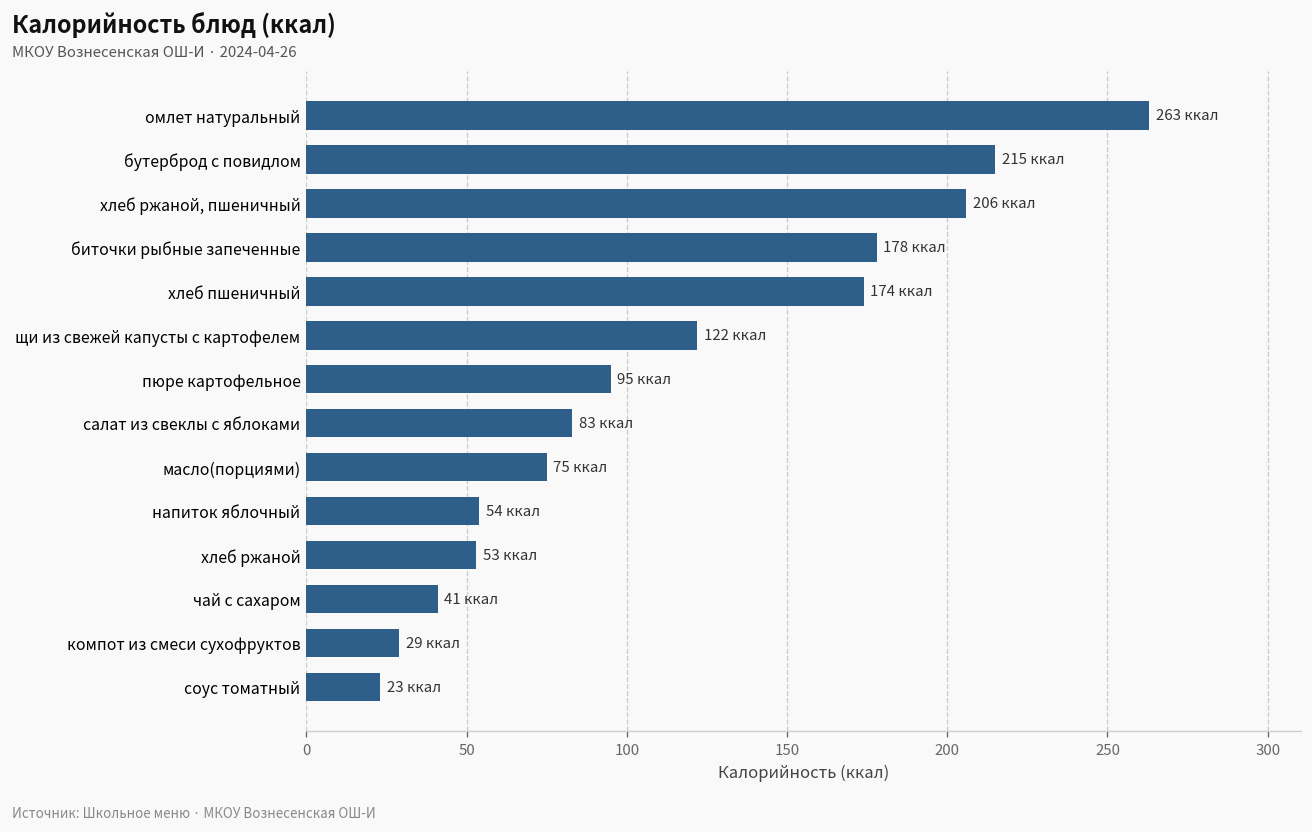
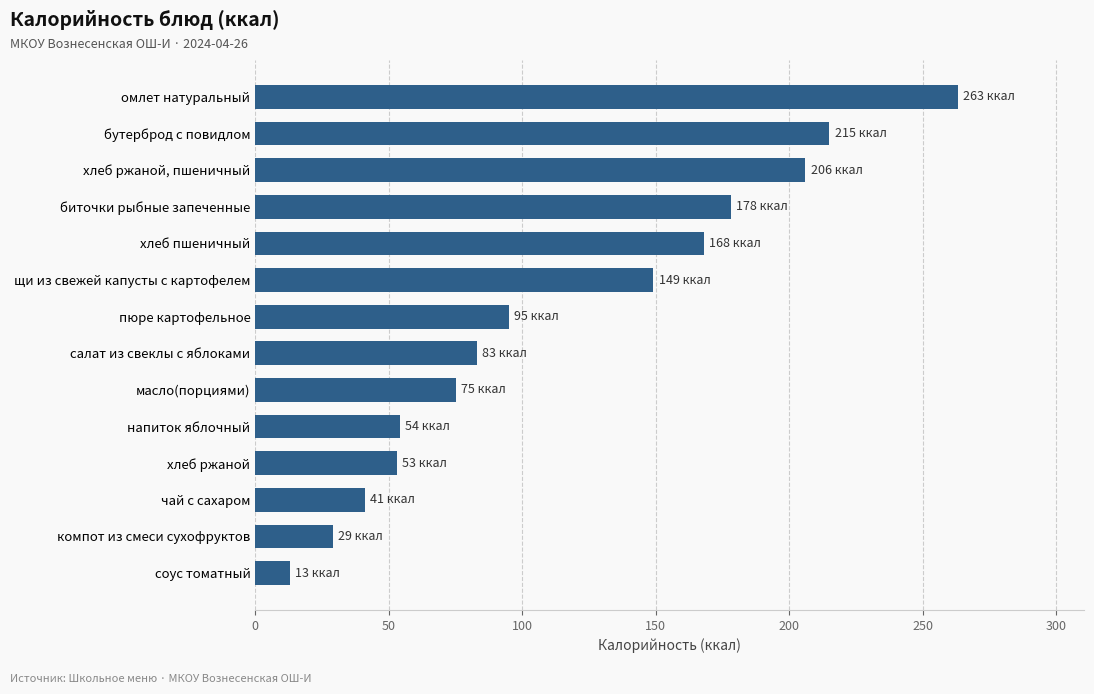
  {
    "омлет натуральный": 263,
    "бутерброд с повидлом": 215,
    "хлеб ржаной, пшеничный": 206,
    "биточки рыбные запеченные": 178,
-   "хлеб пшеничный": 174,
-   "щи из свежей капусты с картофелем": 122,
+   "хлеб пшеничный": 168,
+   "щи из свежей капусты с картофелем": 149,
    "пюре картофельное": 95,
    "салат из свеклы с яблоками": 83,
    "масло(порциями)": 75,
    "напиток яблочный": 54,
    "хлеб ржаной": 53,
    "чай с сахаром": 41,
    "компот из смеси сухофруктов": 29,
-   "соус томатный": 23
+   "соус томатный": 13
  }
